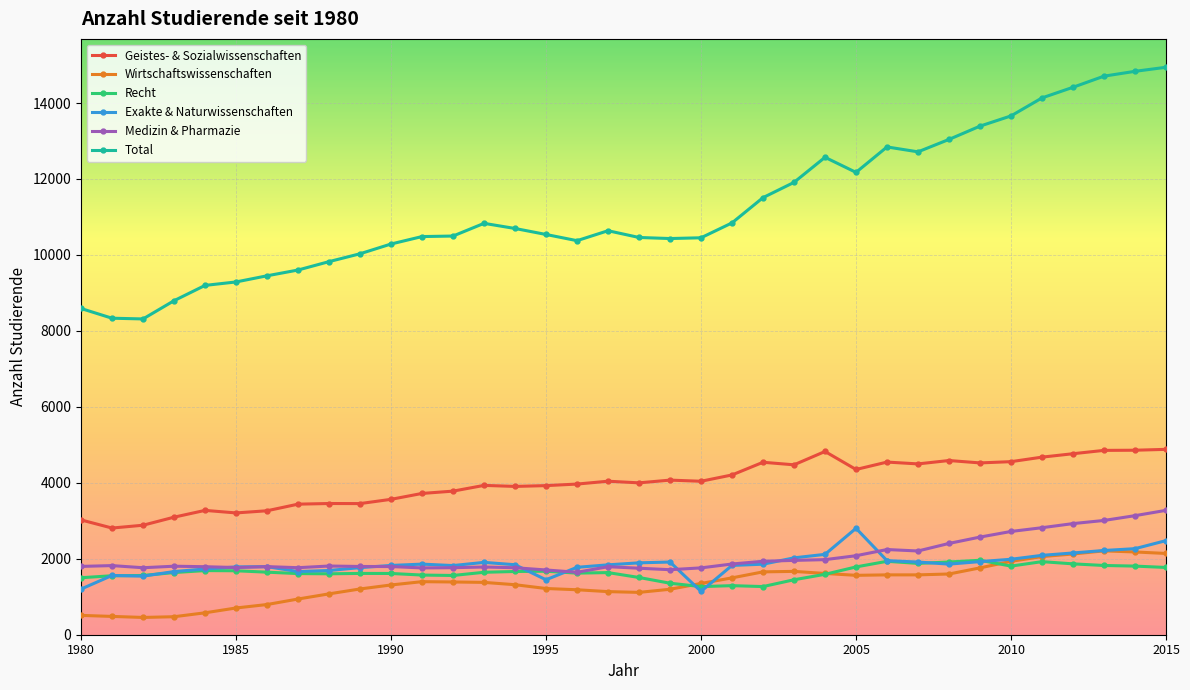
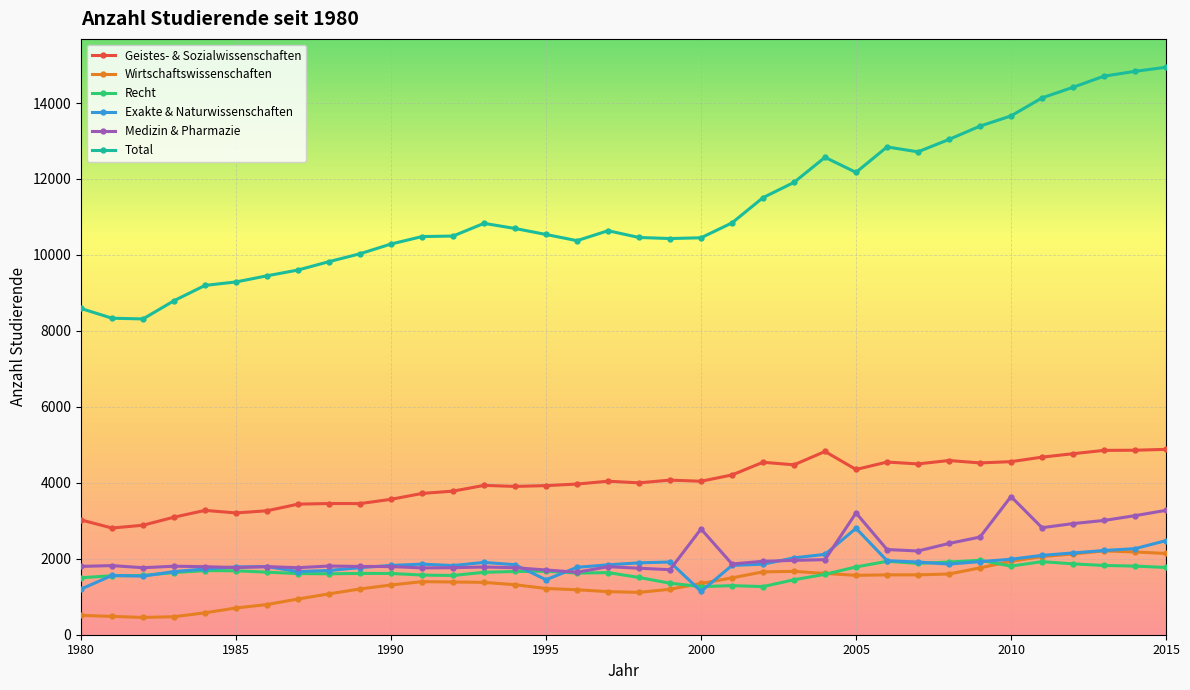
  {
    "Exakte & Naturwissenschaften": {
      "1980": 1200,
      "1995": 1400,
      "2000": 1100,
      "2005": 2800,
      "2015": 2500
    },
    "Medizin & Pharmazie": {
      "1980": 1800,
-     "2000": 1800,
-     "2005": 2100,
-     "2010": 2700,
+     "2000": 2800,
+     "2005": 3200,
+     "2010": 3600,
      "2015": 3300
    }
  }
